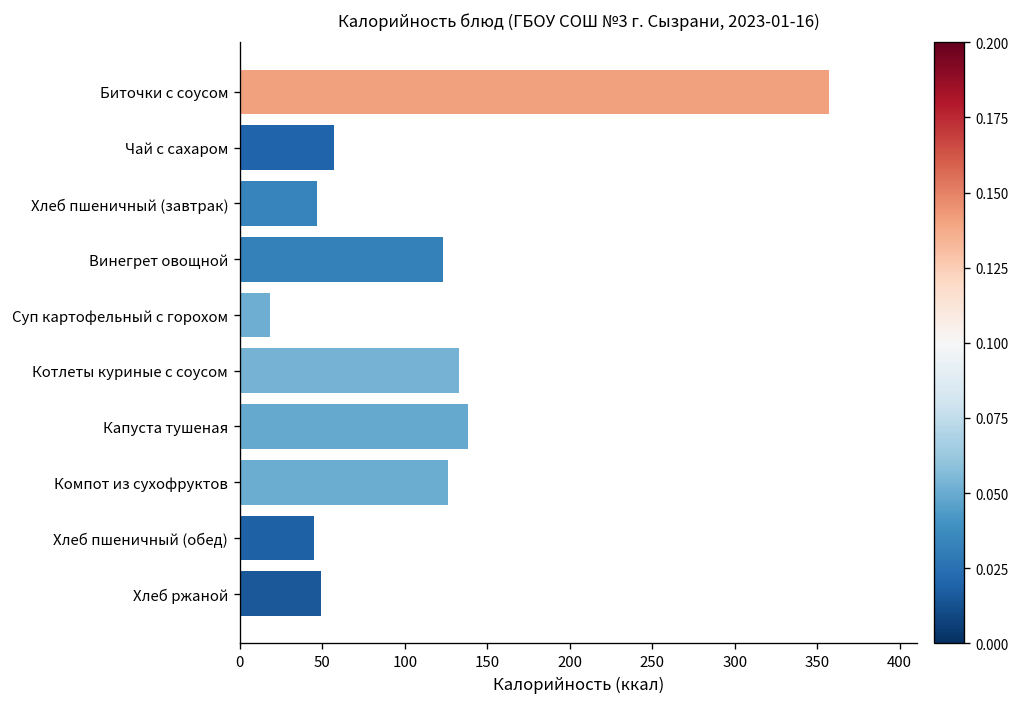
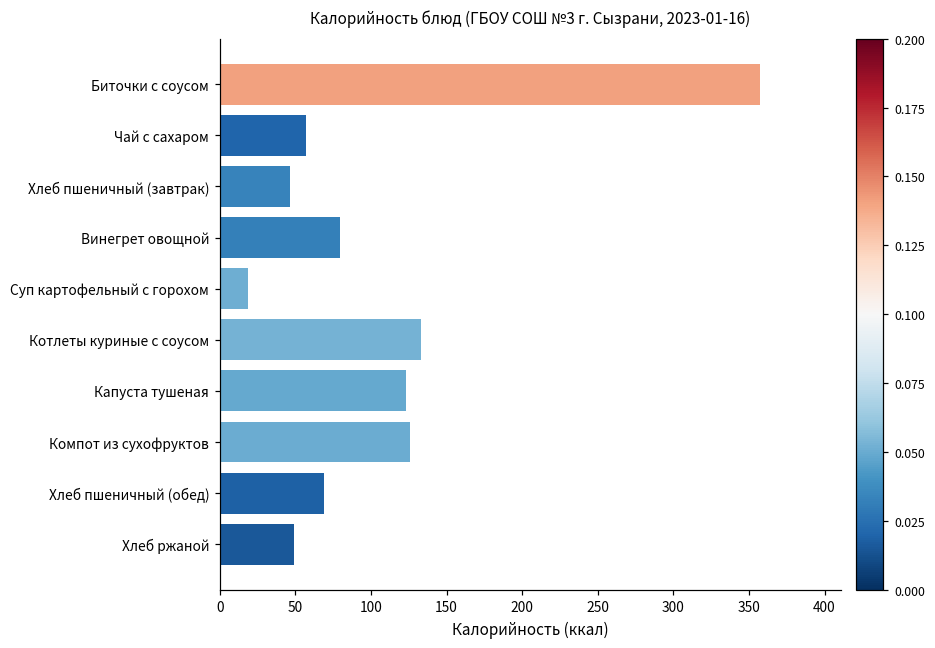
  {
    "Биточки с соусом": 357,
    "Чай с сахаром": 57,
    "Хлеб пшеничный (завтрак)": 47,
-   "Винегрет овощной": 123,
+   "Винегрет овощной": 80,
    "Суп картофельный с горохом": 18,
    "Котлеты куриные с соусом": 133,
-   "Капуста тушеная": 138,
+   "Капуста тушеная": 123,
    "Компот из сухофруктов": 126,
-   "Хлеб пшеничный (обед)": 45,
+   "Хлеб пшеничный (обед)": 69,
    "Хлеб ржаной": 49
  }
